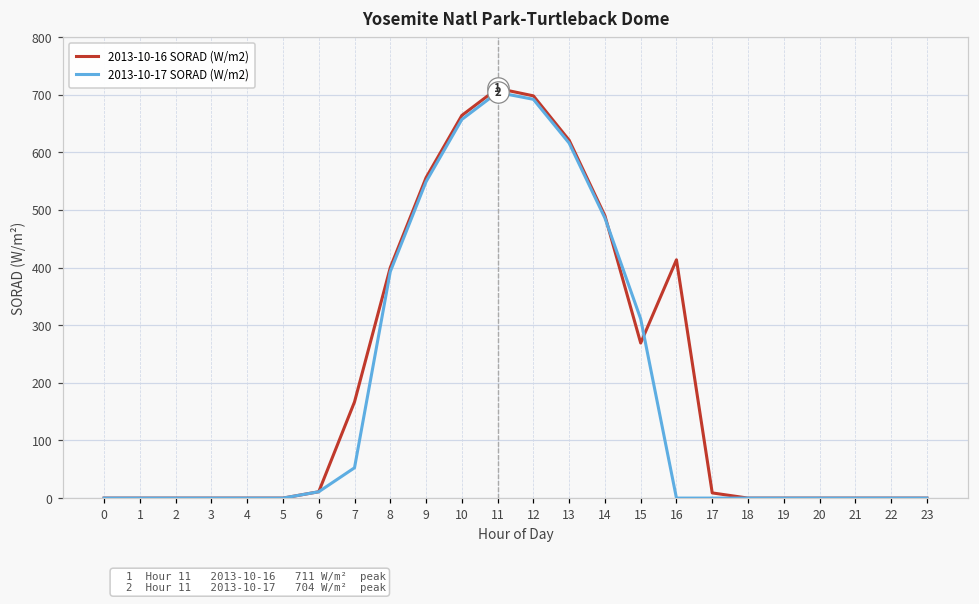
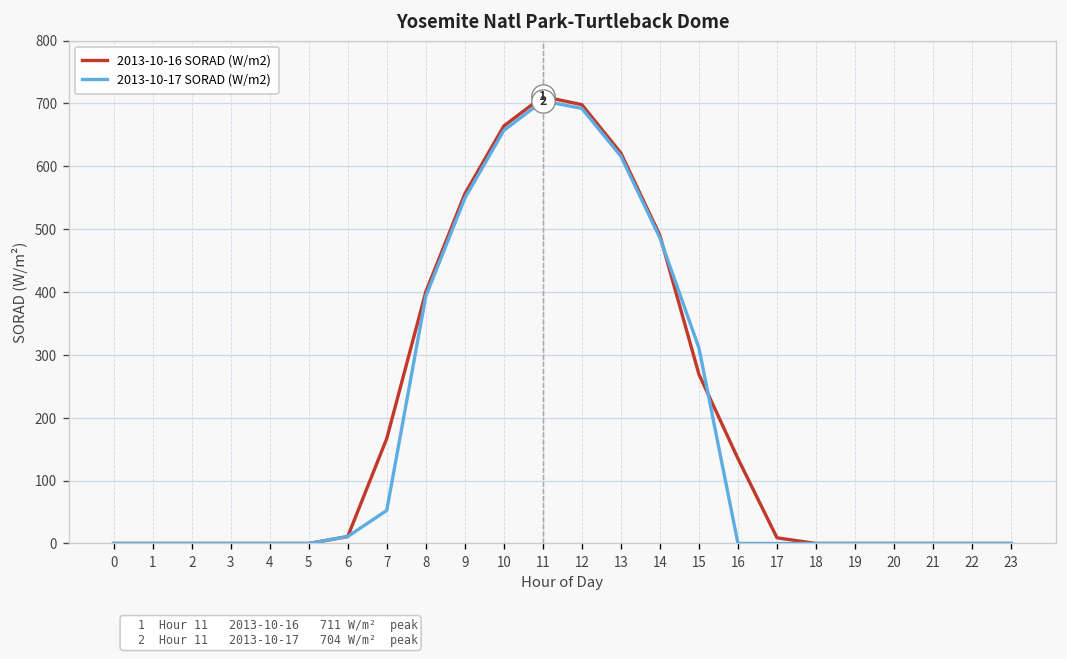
  {
    "2013-10-16 SORAD (W/m2)": {
      "7": 170,
      "8": 400,
      "9": 560,
      "10": 660,
      "12": 700,
      "13": 620,
      "15": 270,
-     "16": 410,
+     "16": 140,
      "17": 10
    },
    "2013-10-17 SORAD (W/m2)": {
      "7": 50,
      "8": 390,
      "9": 550,
      "10": 660,
      "12": 690,
      "13": 620,
      "15": 310,
      "16": 0,
      "17": 0
    }
  }
